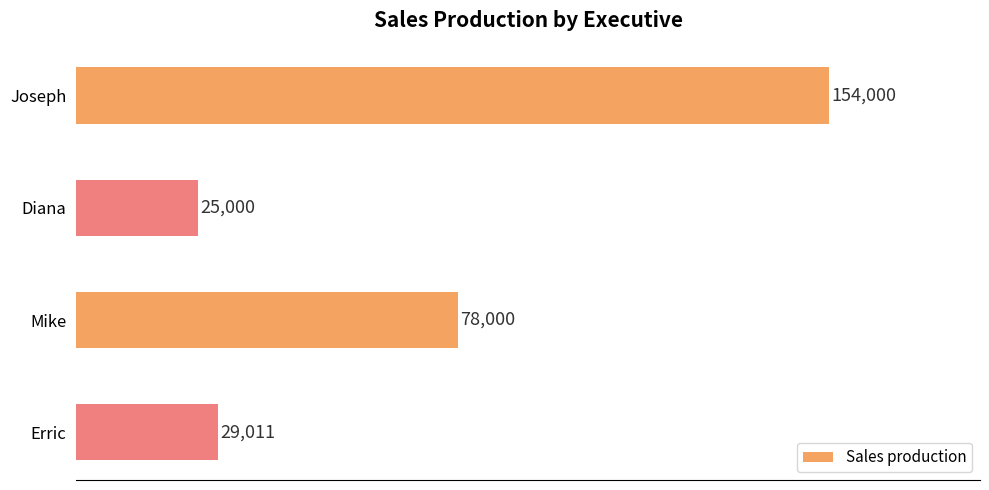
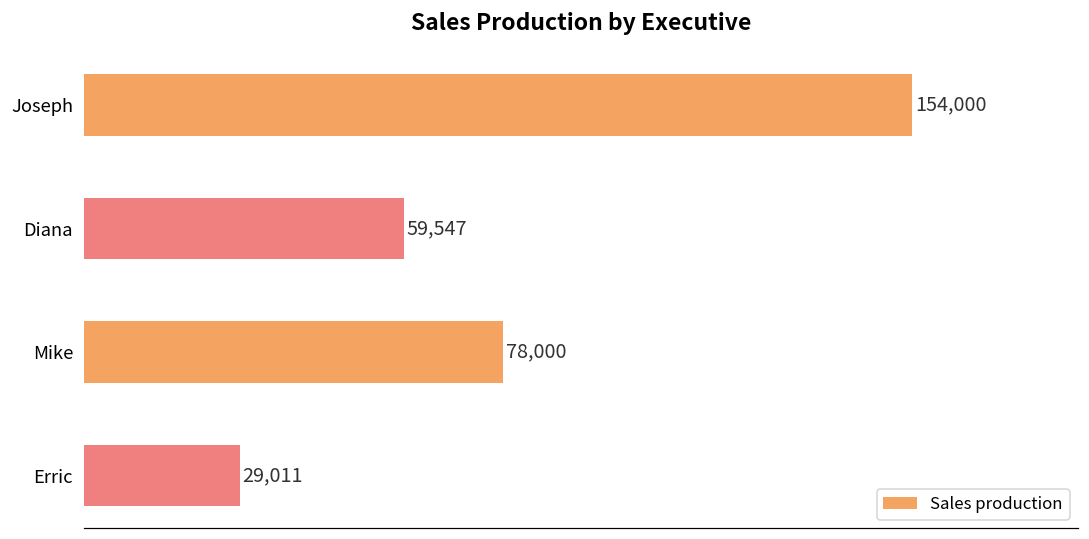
  {
    "Joseph": "154,000",
-   "Diana": "25,000",
+   "Diana": "59,547",
    "Mike": "78,000",
    "Erric": "29,011"
  }
